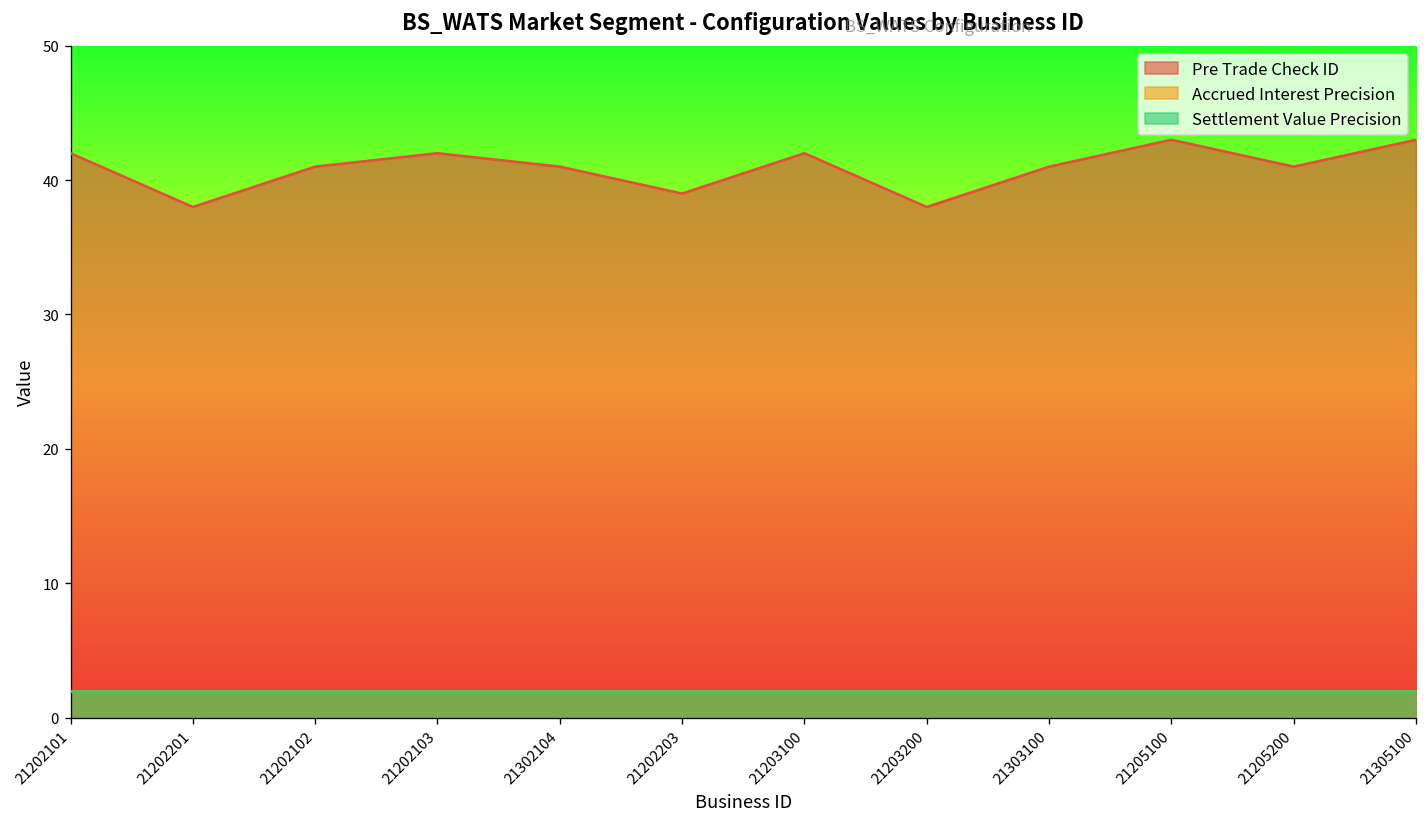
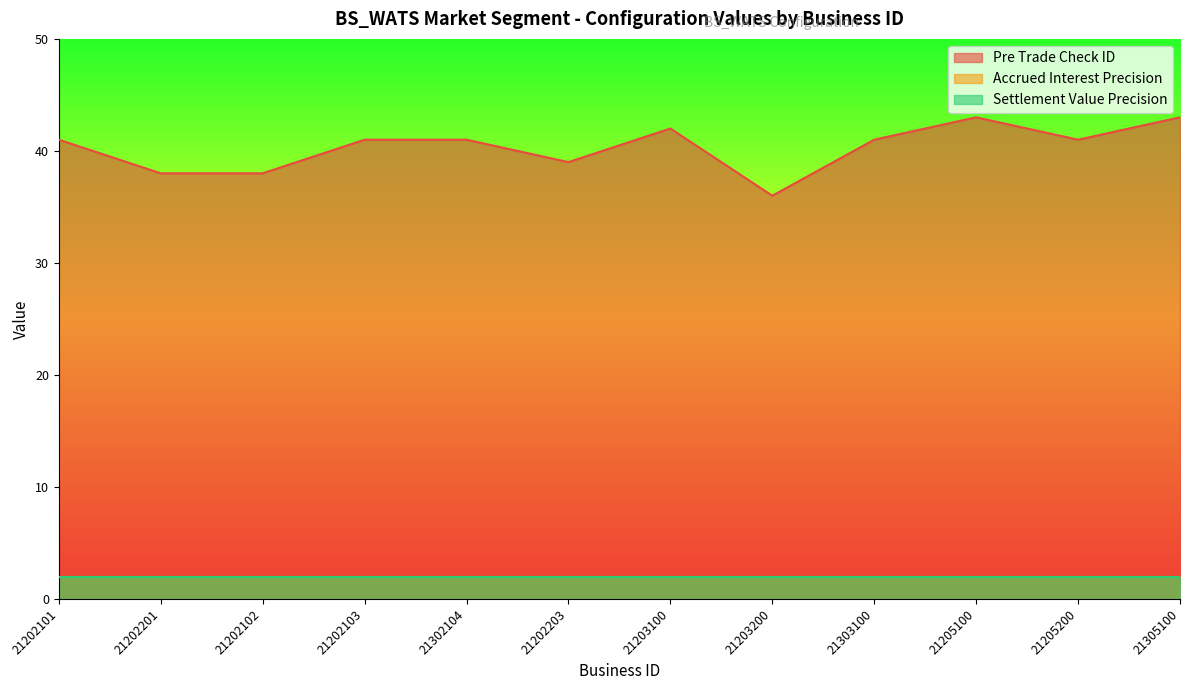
  {
    "Pre Trade Check ID": {
-     "21202101": 42,
+     "21202101": 41,
      "21202201": 38,
-     "21202102": 41,
-     "21202103": 42,
+     "21202102": 38,
+     "21202103": 41,
      "21302104": 41,
      "21202203": 39,
      "21203100": 42,
-     "21203200": 38,
+     "21203200": 36,
      "21303100": 41,
      "21205100": 43,
      "21205200": 41,
      "21305100": 43
    },
    "Settlement Value Precision": {
      "21202101": 2,
      "21202201": 2,
      "21202102": 2,
      "21202103": 2,
      "21302104": 2,
      "21202203": 2,
      "21203100": 2,
      "21203200": 2,
      "21303100": 2,
      "21205100": 2,
      "21205200": 2,
      "21305100": 2
    }
  }
